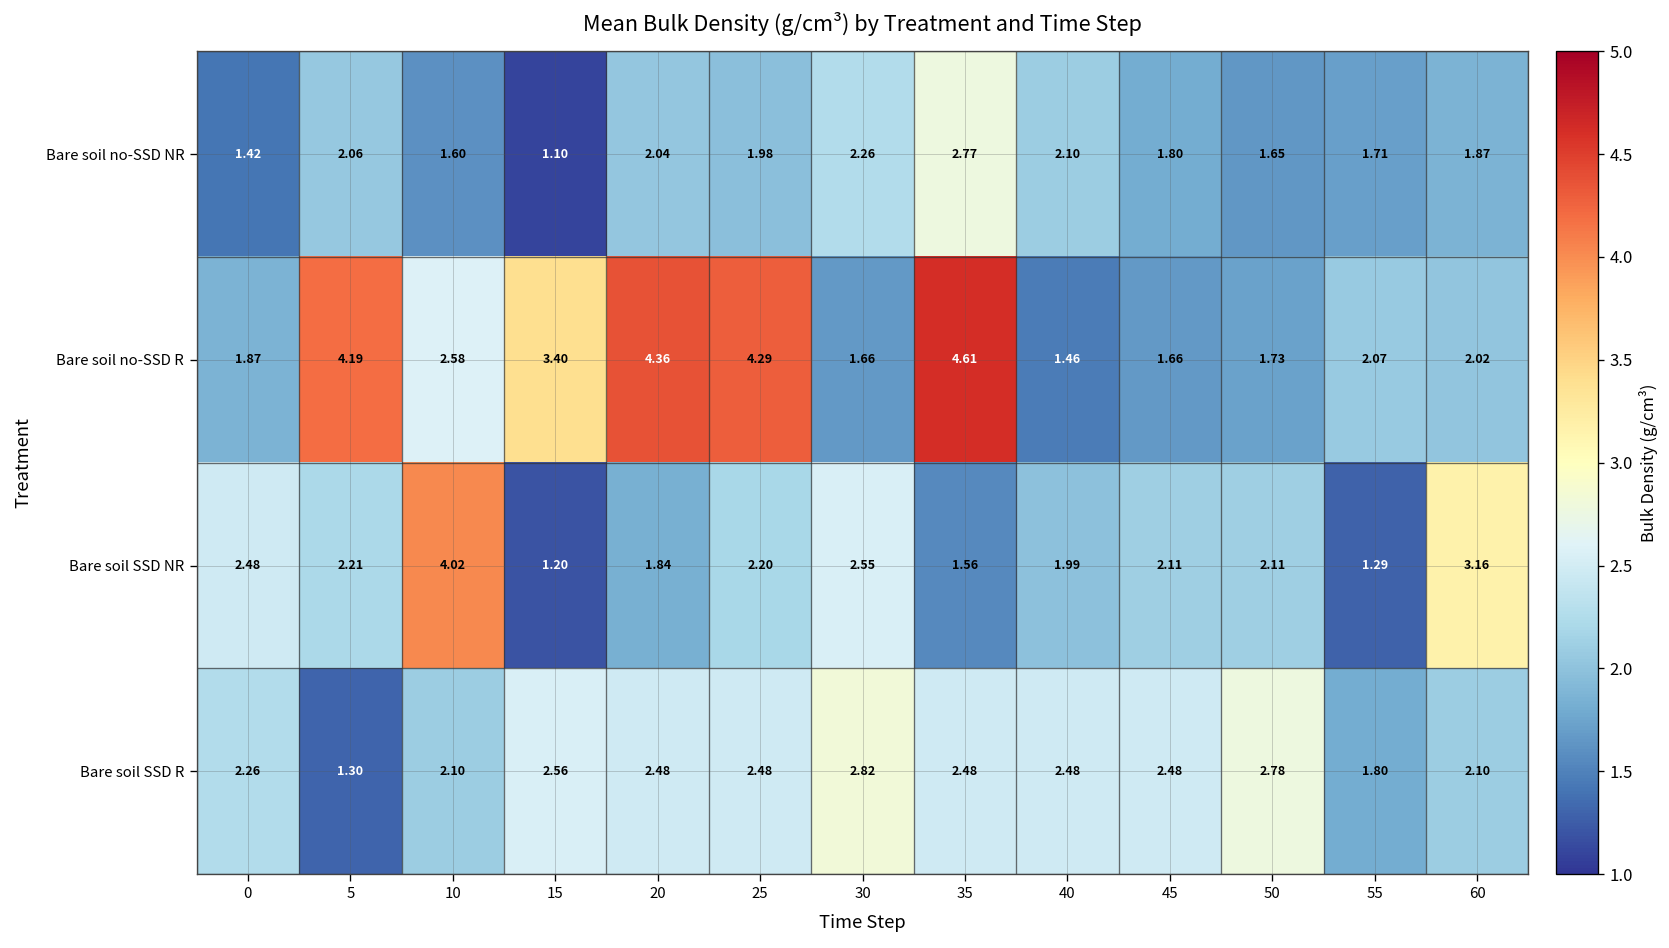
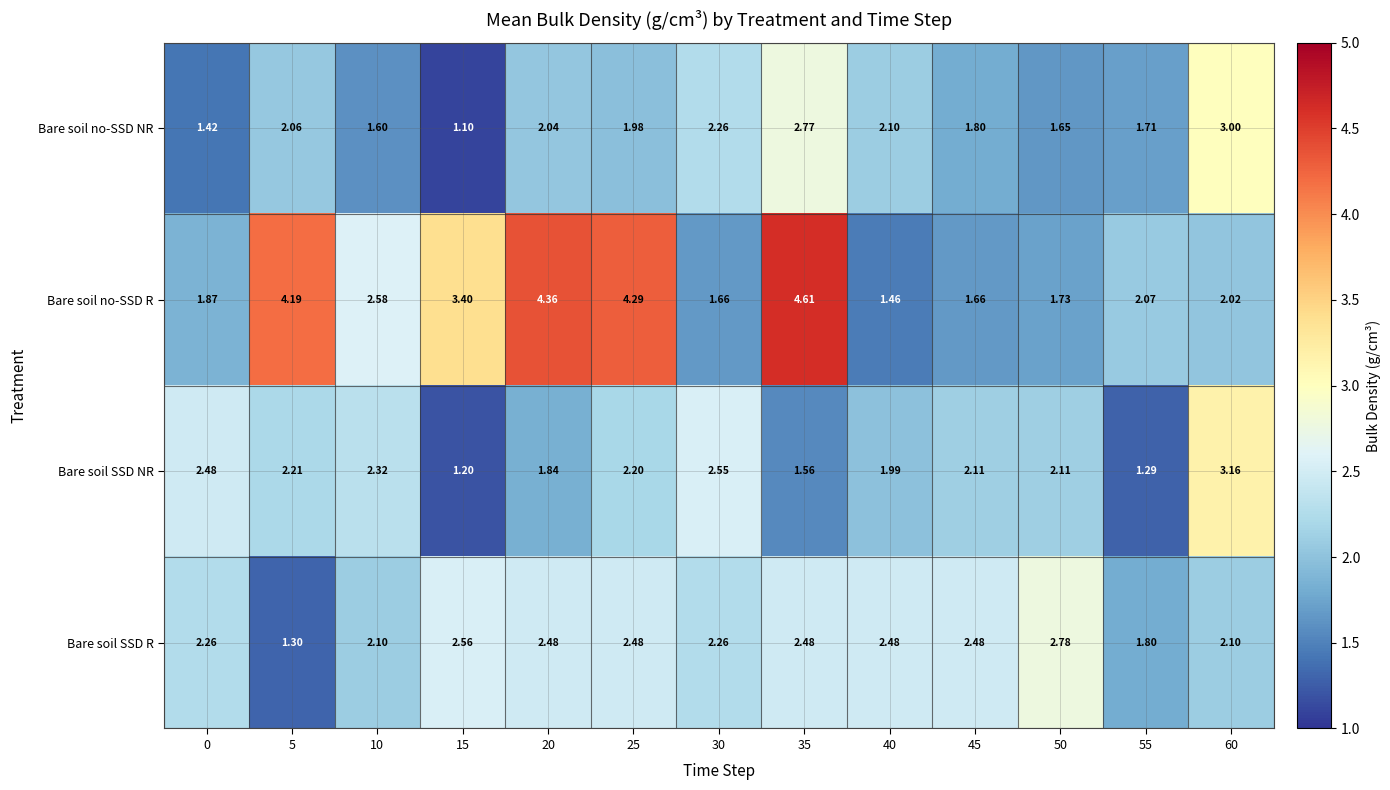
  {
    "Bare soil no-SSD NR": {
      "0": 1.42,
      "5": 2.06,
      "10": 1.60,
      "15": 1.10,
      "20": 2.04,
      "25": 1.98,
      "30": 2.26,
      "35": 2.77,
      "40": 2.10,
      "45": 1.80,
      "50": 1.65,
      "55": 1.71,
-     "60": 1.87
+     "60": 3.00
    },
    "Bare soil no-SSD R": {
      "0": 1.87,
      "5": 4.19,
      "10": 2.58,
      "15": 3.40,
      "20": 4.36,
      "25": 4.29,
      "30": 1.66,
      "35": 4.61,
      "40": 1.46,
      "45": 1.66,
      "50": 1.73,
      "55": 2.07,
      "60": 2.02
    },
    "Bare soil SSD NR": {
      "0": 2.48,
      "5": 2.21,
-     "10": 4.02,
+     "10": 2.32,
      "15": 1.20,
      "20": 1.84,
      "25": 2.20,
      "30": 2.55,
      "35": 1.56,
      "40": 1.99,
      "45": 2.11,
      "50": 2.11,
      "55": 1.29,
      "60": 3.16
    },
    "Bare soil SSD R": {
      "0": 2.26,
      "5": 1.30,
      "10": 2.10,
      "15": 2.56,
      "20": 2.48,
      "25": 2.48,
-     "30": 2.82,
+     "30": 2.26,
      "35": 2.48,
      "40": 2.48,
      "45": 2.48,
      "50": 2.78,
      "55": 1.80,
      "60": 2.10
    }
  }
